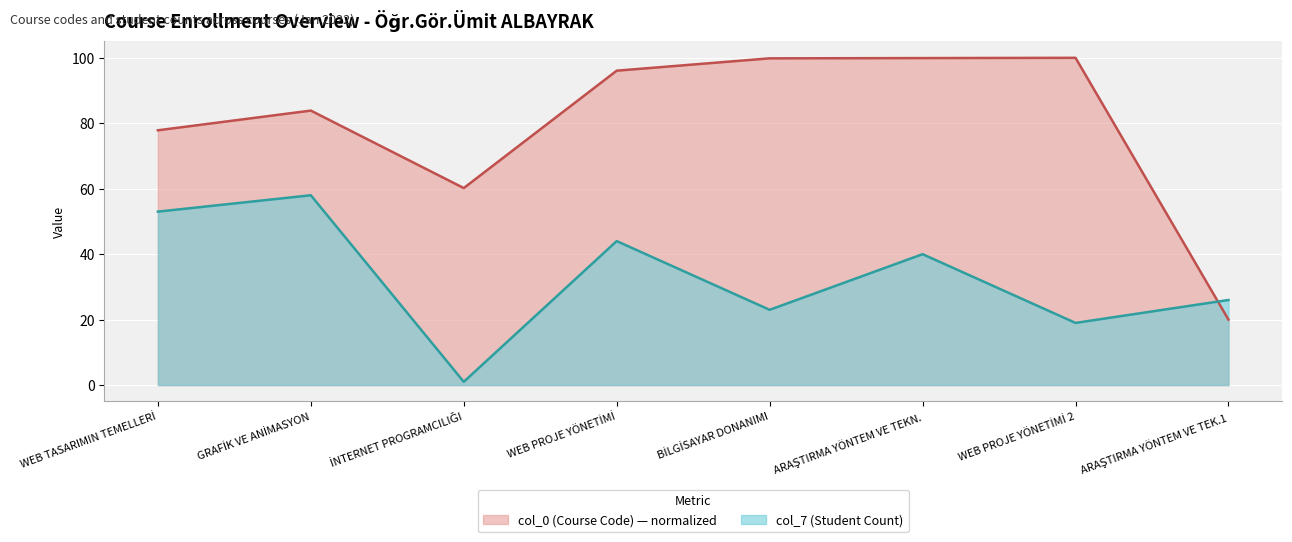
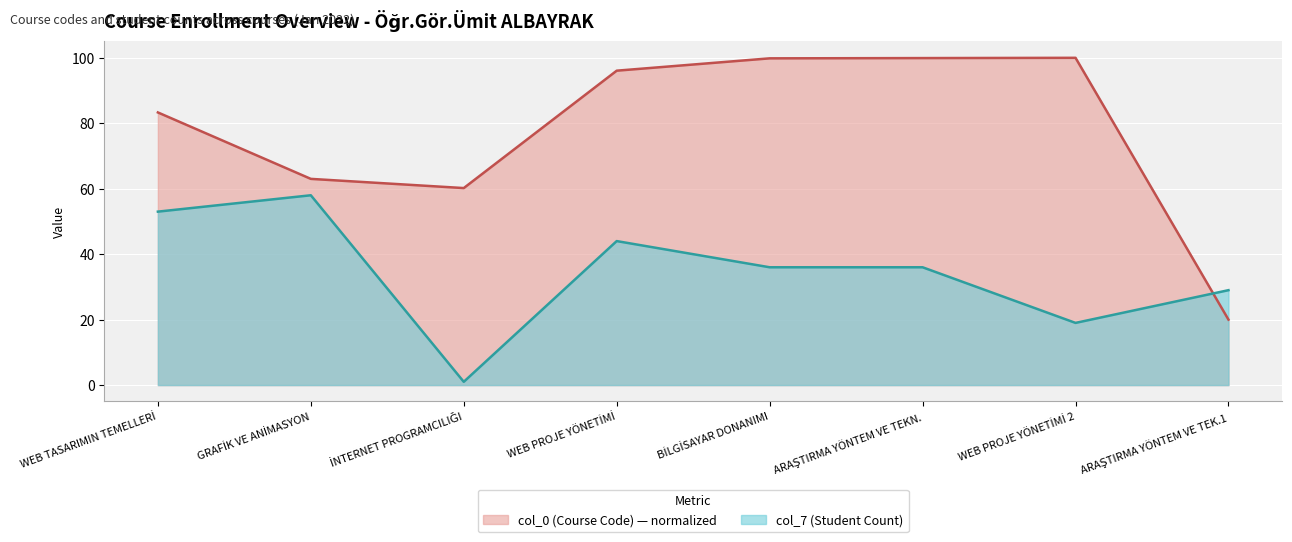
  {
    "col_0 (Course Code) — normalized": {
-     "WEB TASARIMIN TEMELLERİ": 78,
-     "GRAFİK VE ANİMASYON": 84,
+     "WEB TASARIMIN TEMELLERİ": 83,
+     "GRAFİK VE ANİMASYON": 63,
      "İNTERNET PROGRAMCILIĞI": 60,
      "WEB PROJE YÖNETİMİ": 96,
      "BİLGİSAYAR DONANIMI": 100,
      "ARAŞTIRMA YÖNTEM VE TEKN.": 100,
      "WEB PROJE YÖNETİMİ 2": 100,
      "ARAŞTIRMA YÖNTEM VE TEK.1": 20
    },
    "col_7 (Student Count)": {
      "WEB TASARIMIN TEMELLERİ": 53,
      "GRAFİK VE ANİMASYON": 58,
      "İNTERNET PROGRAMCILIĞI": 1,
      "WEB PROJE YÖNETİMİ": 44,
-     "BİLGİSAYAR DONANIMI": 23,
-     "ARAŞTIRMA YÖNTEM VE TEKN.": 40,
+     "BİLGİSAYAR DONANIMI": 36,
+     "ARAŞTIRMA YÖNTEM VE TEKN.": 36,
      "WEB PROJE YÖNETİMİ 2": 19,
-     "ARAŞTIRMA YÖNTEM VE TEK.1": 26
+     "ARAŞTIRMA YÖNTEM VE TEK.1": 29
    }
  }
